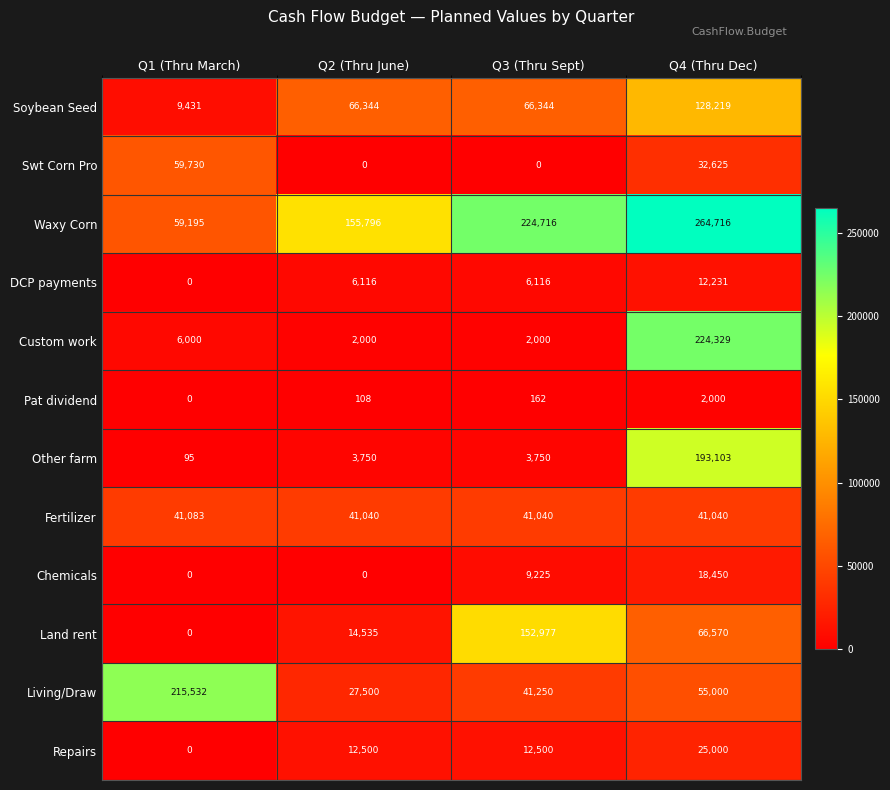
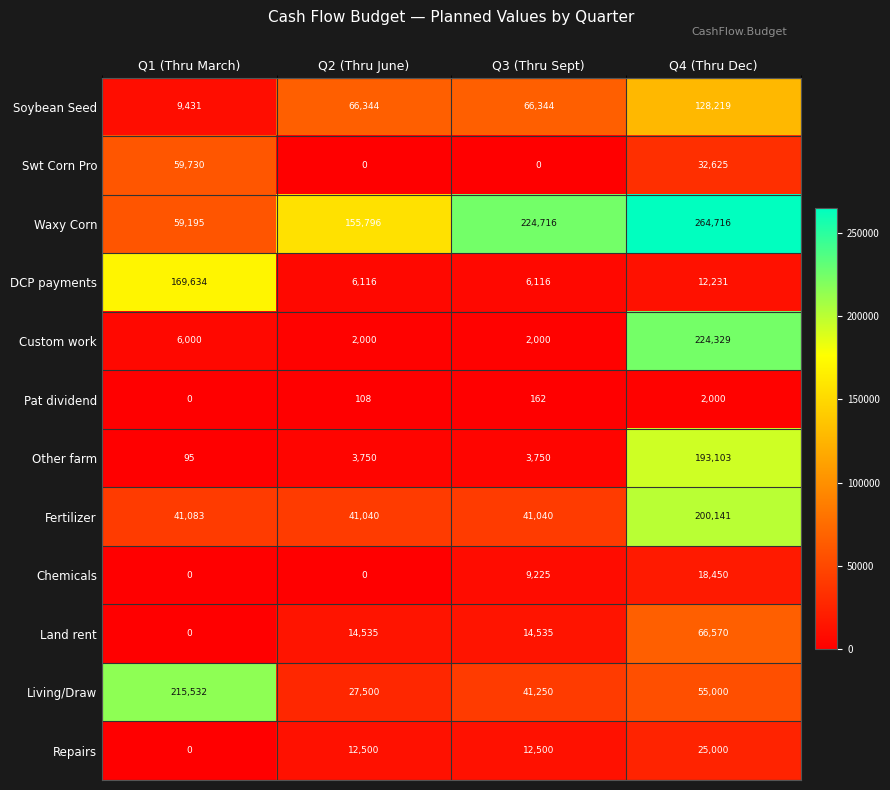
  {
    "Soybean Seed": {
      "Q1 (Thru March)": "9,431",
      "Q2 (Thru June)": "66,344",
      "Q3 (Thru Sept)": "66,344",
      "Q4 (Thru Dec)": "128,219"
    },
    "Swt Corn Pro": {
      "Q1 (Thru March)": "59,730",
      "Q2 (Thru June)": "0",
      "Q3 (Thru Sept)": "0",
      "Q4 (Thru Dec)": "32,625"
    },
    "Waxy Corn": {
      "Q1 (Thru March)": "59,195",
      "Q2 (Thru June)": "155,796",
      "Q3 (Thru Sept)": "224,716",
      "Q4 (Thru Dec)": "264,716"
    },
    "DCP payments": {
-     "Q1 (Thru March)": "0",
+     "Q1 (Thru March)": "169,634",
      "Q2 (Thru June)": "6,116",
      "Q3 (Thru Sept)": "6,116",
      "Q4 (Thru Dec)": "12,231"
    },
    "Custom work": {
      "Q1 (Thru March)": "6,000",
      "Q2 (Thru June)": "2,000",
      "Q3 (Thru Sept)": "2,000",
      "Q4 (Thru Dec)": "224,329"
    },
    "Pat dividend": {
      "Q1 (Thru March)": "0",
      "Q2 (Thru June)": "108",
      "Q3 (Thru Sept)": "162",
      "Q4 (Thru Dec)": "2,000"
    },
    "Other farm": {
      "Q1 (Thru March)": "95",
      "Q2 (Thru June)": "3,750",
      "Q3 (Thru Sept)": "3,750",
      "Q4 (Thru Dec)": "193,103"
    },
    "Fertilizer": {
      "Q1 (Thru March)": "41,083",
      "Q2 (Thru June)": "41,040",
      "Q3 (Thru Sept)": "41,040",
-     "Q4 (Thru Dec)": "41,040"
+     "Q4 (Thru Dec)": "200,141"
    },
    "Chemicals": {
      "Q1 (Thru March)": "0",
      "Q2 (Thru June)": "0",
      "Q3 (Thru Sept)": "9,225",
      "Q4 (Thru Dec)": "18,450"
    },
    "Land rent": {
      "Q1 (Thru March)": "0",
      "Q2 (Thru June)": "14,535",
-     "Q3 (Thru Sept)": "152,977",
+     "Q3 (Thru Sept)": "14,535",
      "Q4 (Thru Dec)": "66,570"
    },
    "Living/Draw": {
      "Q1 (Thru March)": "215,532",
      "Q2 (Thru June)": "27,500",
      "Q3 (Thru Sept)": "41,250",
      "Q4 (Thru Dec)": "55,000"
    },
    "Repairs": {
      "Q1 (Thru March)": "0",
      "Q2 (Thru June)": "12,500",
      "Q3 (Thru Sept)": "12,500",
      "Q4 (Thru Dec)": "25,000"
    }
  }
